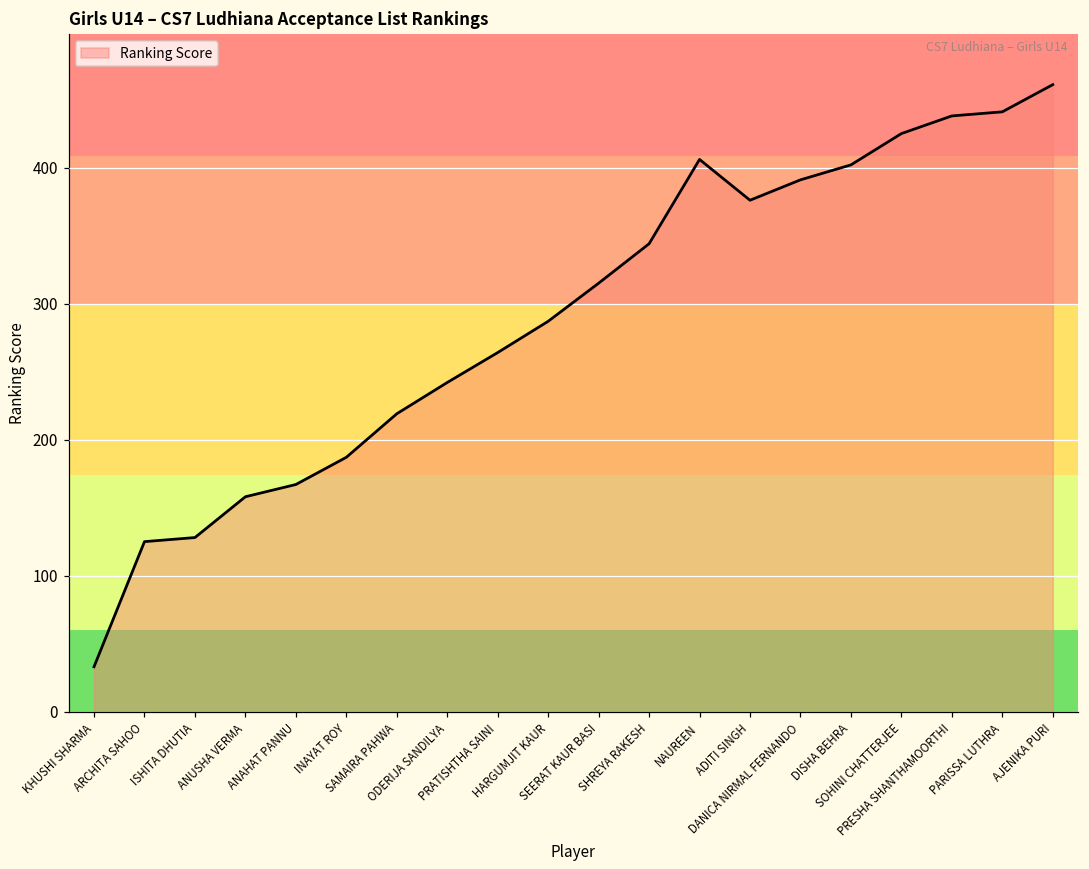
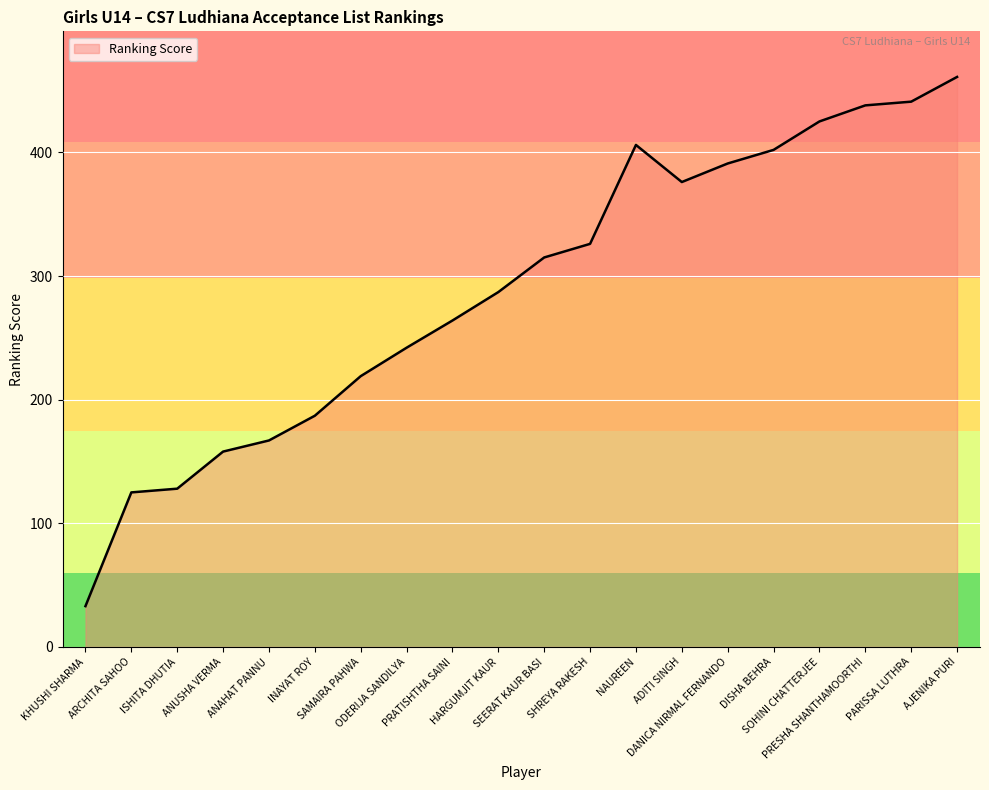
  {
    "KHUSHI SHARMA": 33,
    "ARCHITA SAHOO": 125,
    "ISHITA DHUTIA": 128,
    "ANUSHA VERMA": 158,
    "ANAHAT PANNU": 167,
    "INAYAT ROY": 187,
    "SAMAIRA PAHWA": 219,
    "ODERIJA SANDILYA": 242,
    "PRATISHTHA SAINI": 264,
    "HARGUMJIT KAUR": 287,
    "SEERAT KAUR BASI": 315,
-   "SHREYA RAKESH": 344,
+   "SHREYA RAKESH": 326,
    "NAUREEN": 406,
    "ADITI SINGH": 376,
    "DANICA NIRMAL FERNANDO": 391,
    "DISHA BEHRA": 402,
    "SOHINI CHATTERJEE": 425,
    "PRESHA SHANTHAMOORTHI": 438,
    "PARISSA LUTHRA": 441,
    "AJENIKA PURI": 461
  }
